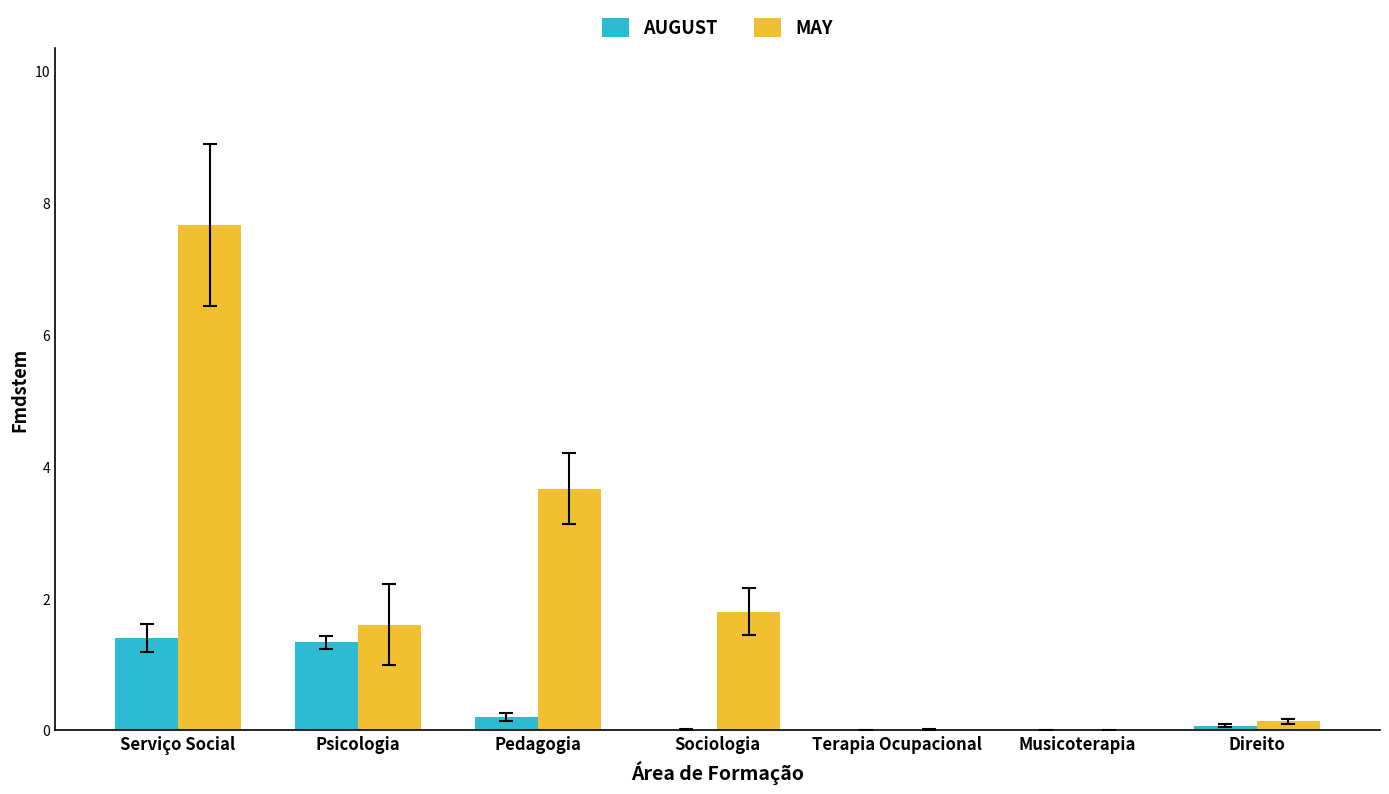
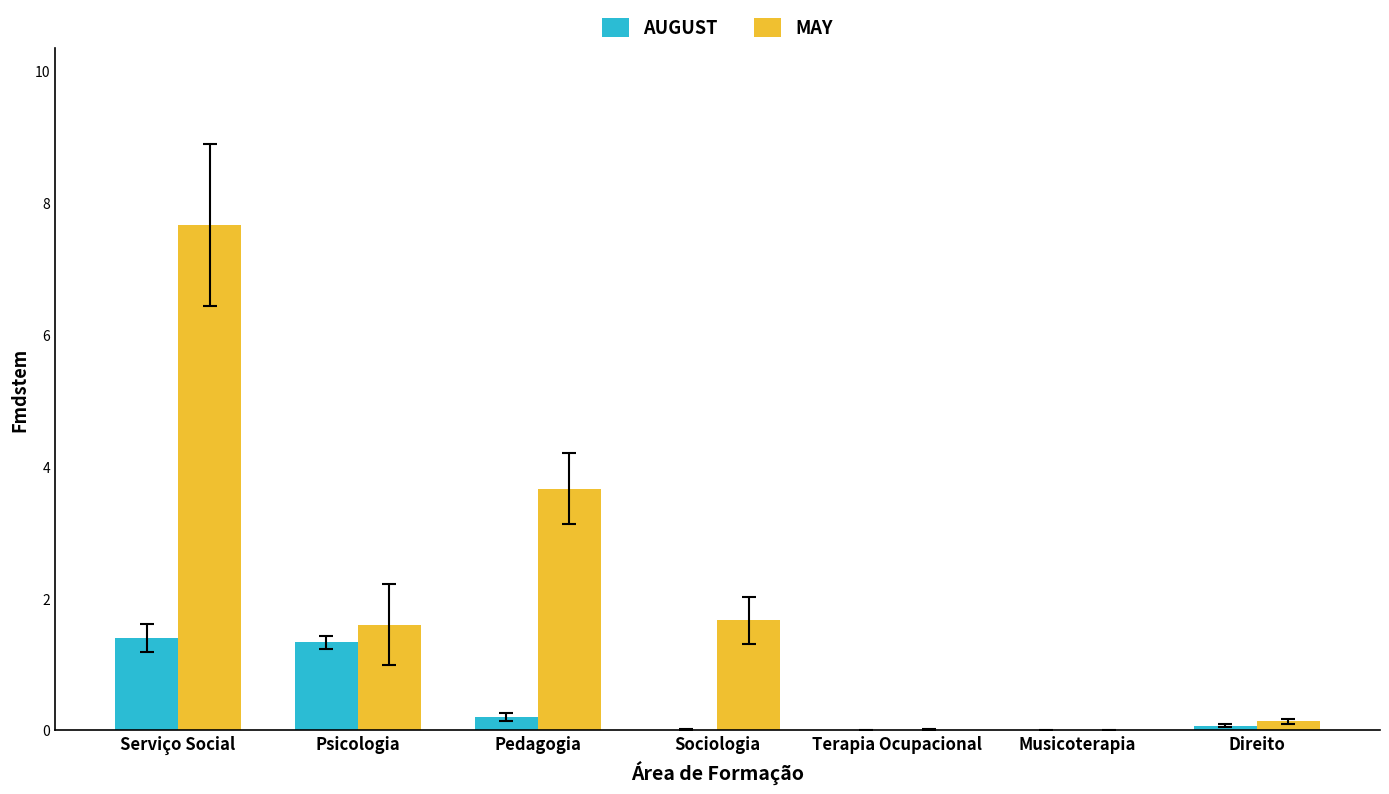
  {
    "AUGUST": {
      "Serviço Social": 1.4,
      "Psicologia": 1.3,
      "Pedagogia": 0.2,
      "Sociologia": 0.0,
      "Terapia Ocupacional": 0.0,
      "Musicoterapia": 0.0,
      "Direito": 0.1
    },
    "MAY": {
      "Serviço Social": 7.7,
      "Psicologia": 1.6,
      "Pedagogia": 3.7,
-     "Sociologia": 1.8,
+     "Sociologia": 1.7,
      "Terapia Ocupacional": 0.0,
      "Musicoterapia": 0.0,
      "Direito": 0.1
    }
  }
